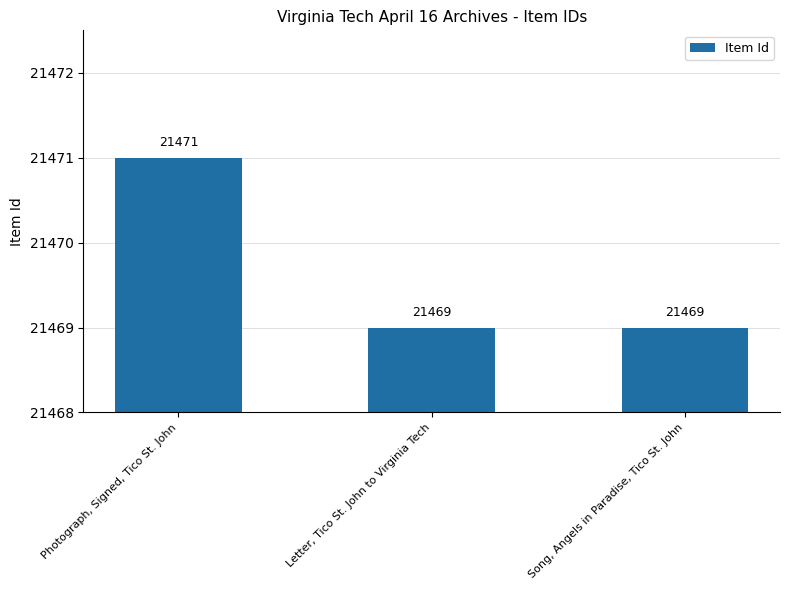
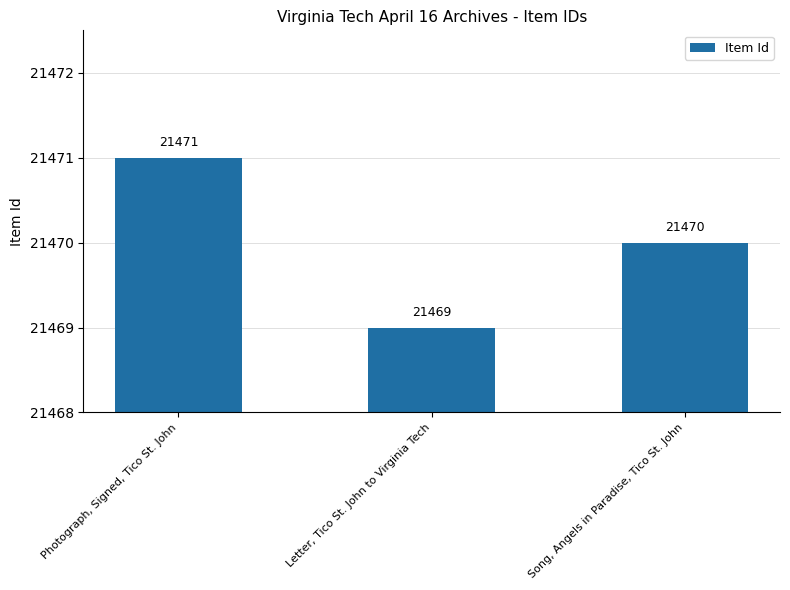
  {
    "Photograph, Signed, Tico St. John": 21471,
    "Letter, Tico St. John to Virginia Tech": 21469,
-   "Song, Angels in Paradise, Tico St. John": 21469
+   "Song, Angels in Paradise, Tico St. John": 21470
  }
